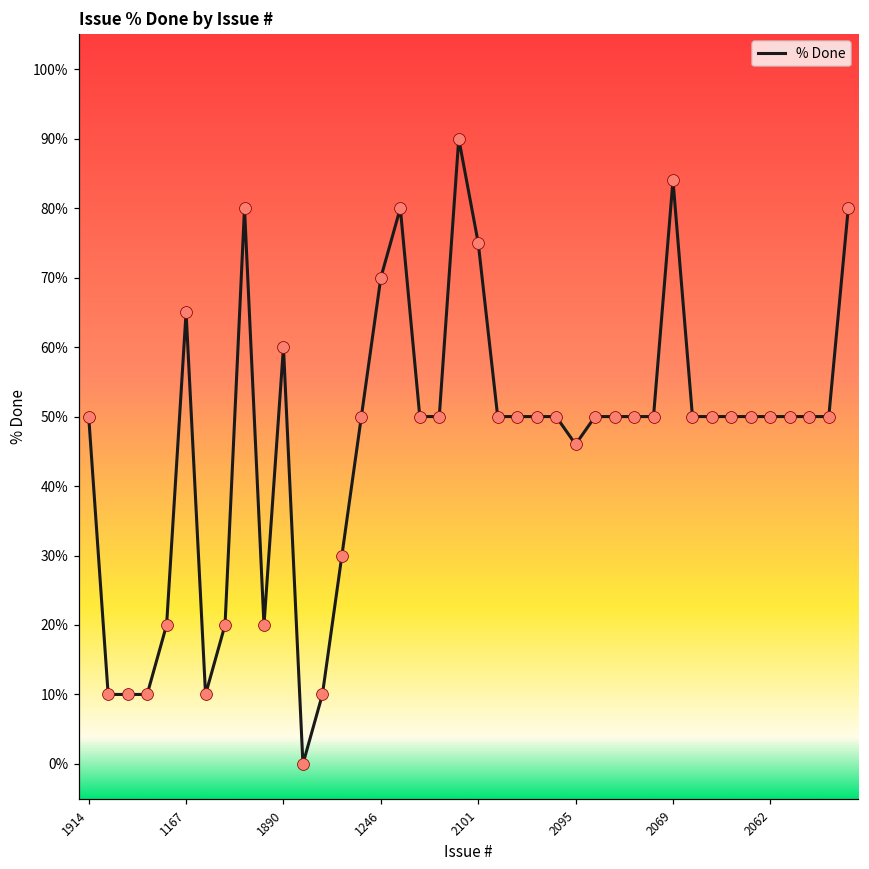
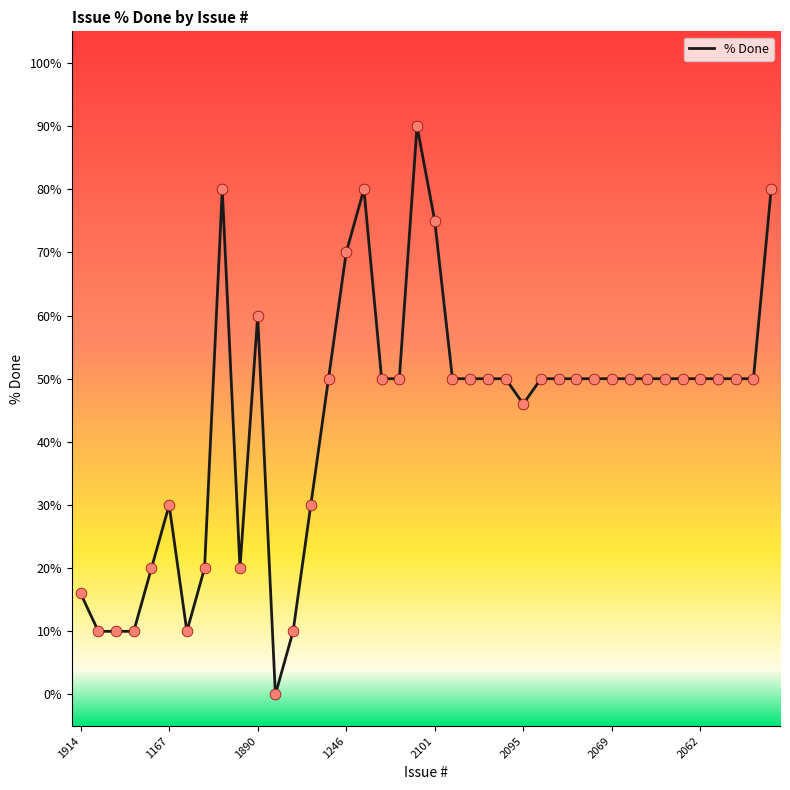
  {
-   "1914": "50%",
-   "1167": "65%",
+   "1914": "16%",
+   "1167": "30%",
    "1890": "60%",
    "1246": "70%",
    "2101": "75%",
    "2095": "46%",
-   "2069": "84%",
+   "2069": "50%",
    "2062": "50%"
  }
